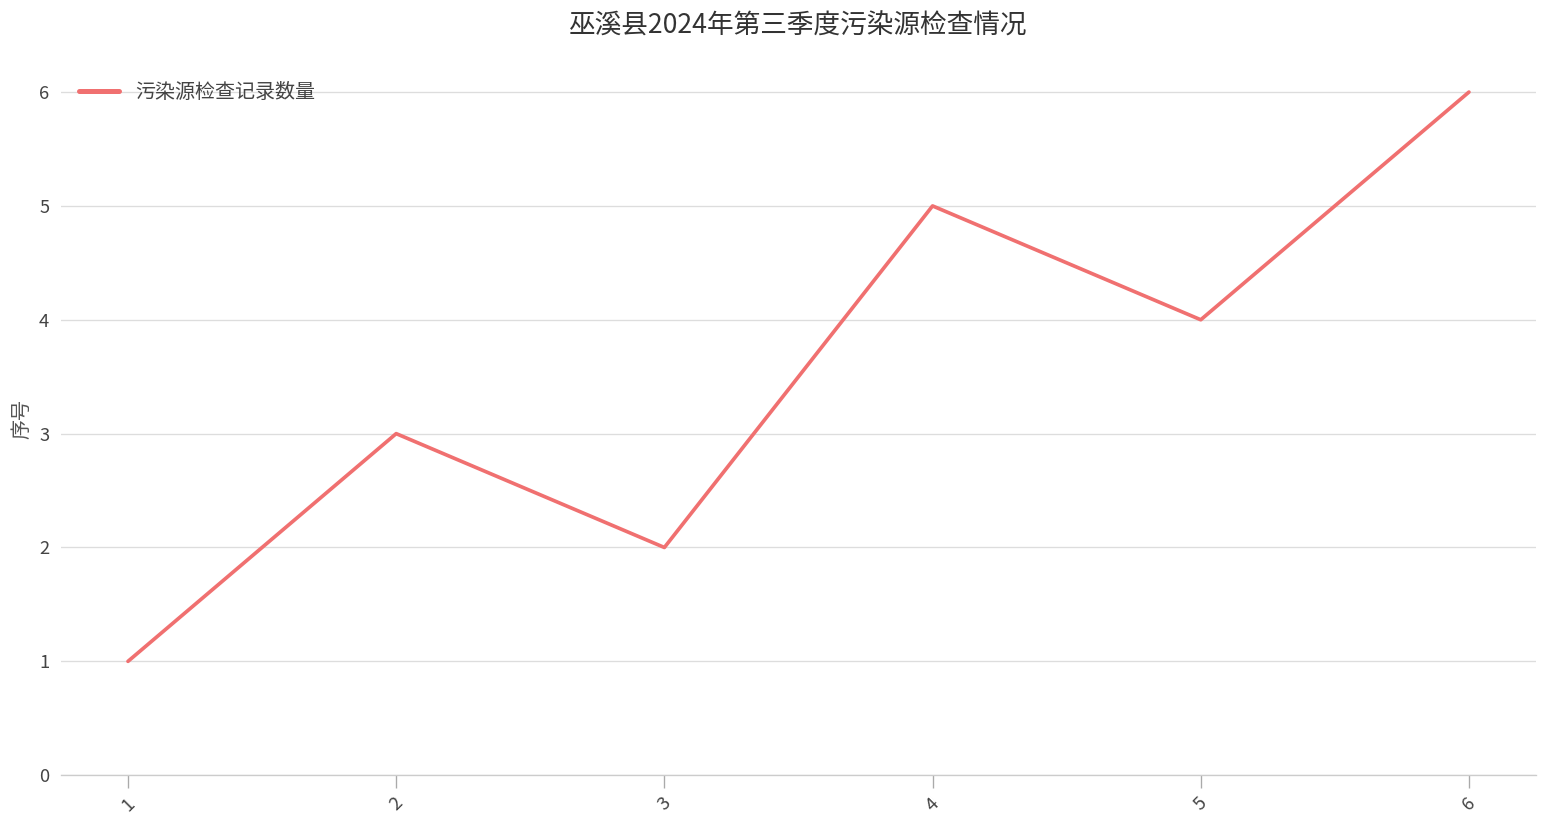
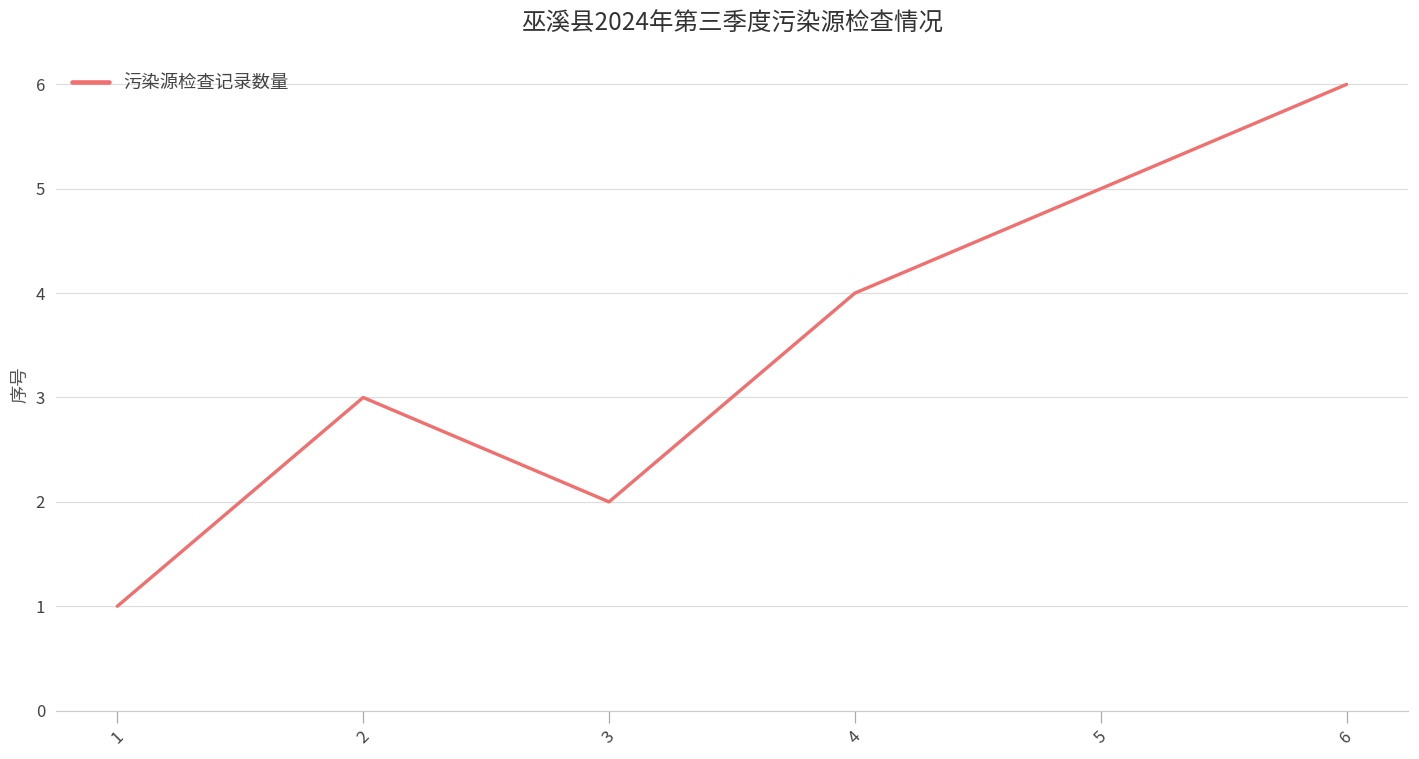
  {
    "1": 1,
    "2": 3,
    "3": 2,
-   "4": 5,
-   "5": 4,
+   "4": 4,
+   "5": 5,
    "6": 6
  }
